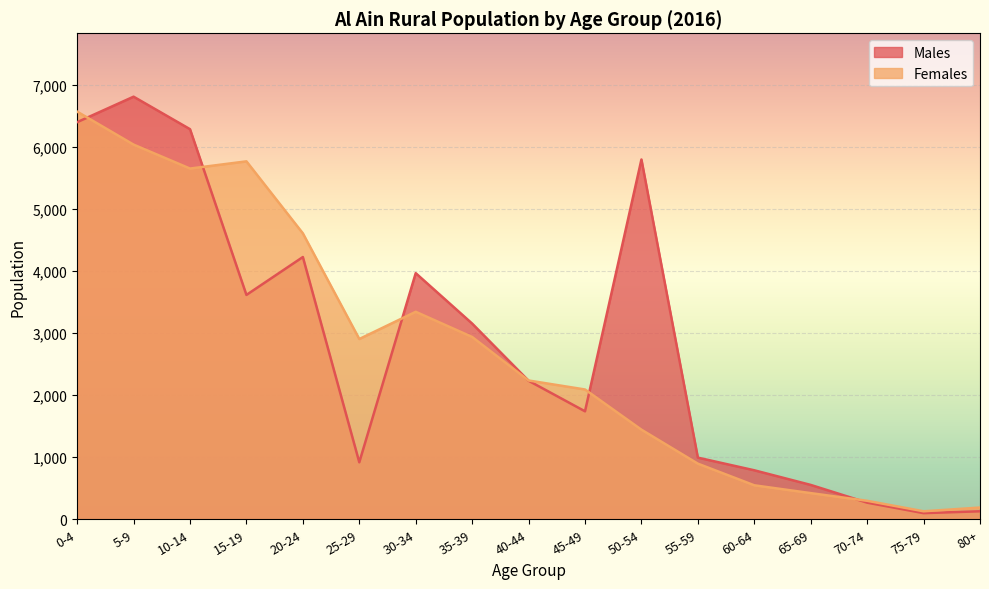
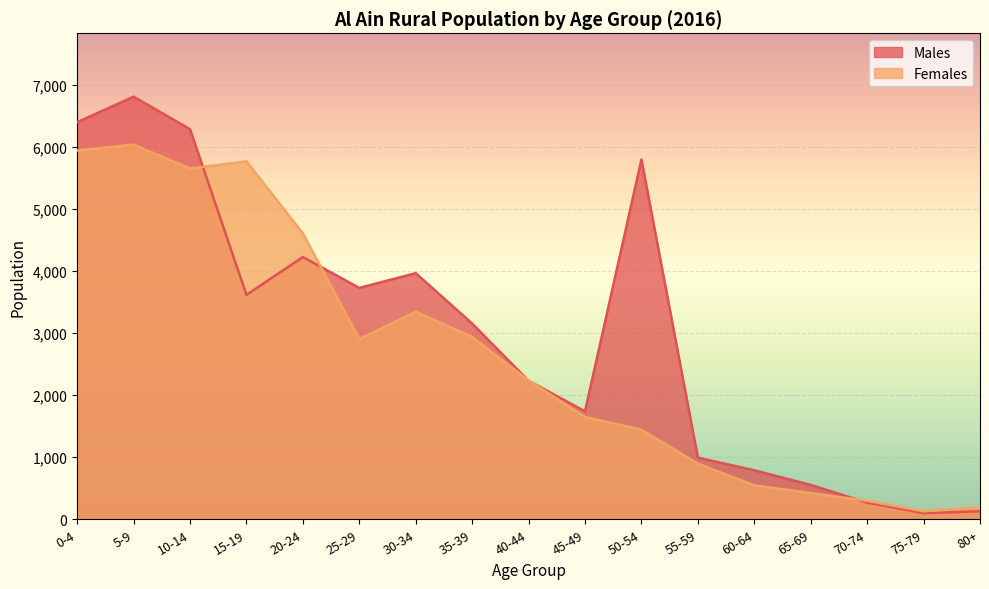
  {
    "Males": {
      "0-4": "6,400",
      "5-9": "6,800",
      "10-14": "6,300",
      "15-19": "3,600",
      "20-24": "4,200",
-     "25-29": "900",
+     "25-29": "3,700",
      "30-34": "4,000",
      "35-39": "3,200",
      "45-49": "1,700",
      "50-54": "5,800",
      "55-59": "1,000",
      "60-64": "800",
      "65-69": "600",
      "80+": "100"
    },
    "Females": {
-     "0-4": "6,600",
+     "0-4": "5,900",
      "5-9": "6,000",
      "10-14": "5,700",
      "15-19": "5,800",
      "20-24": "4,600",
      "25-29": "2,900",
      "30-34": "3,300",
      "35-39": "2,900",
-     "45-49": "2,100",
+     "45-49": "1,700",
      "50-54": "1,400",
      "55-59": "900",
      "60-64": "500",
      "65-69": "400",
      "80+": "200"
    }
  }
